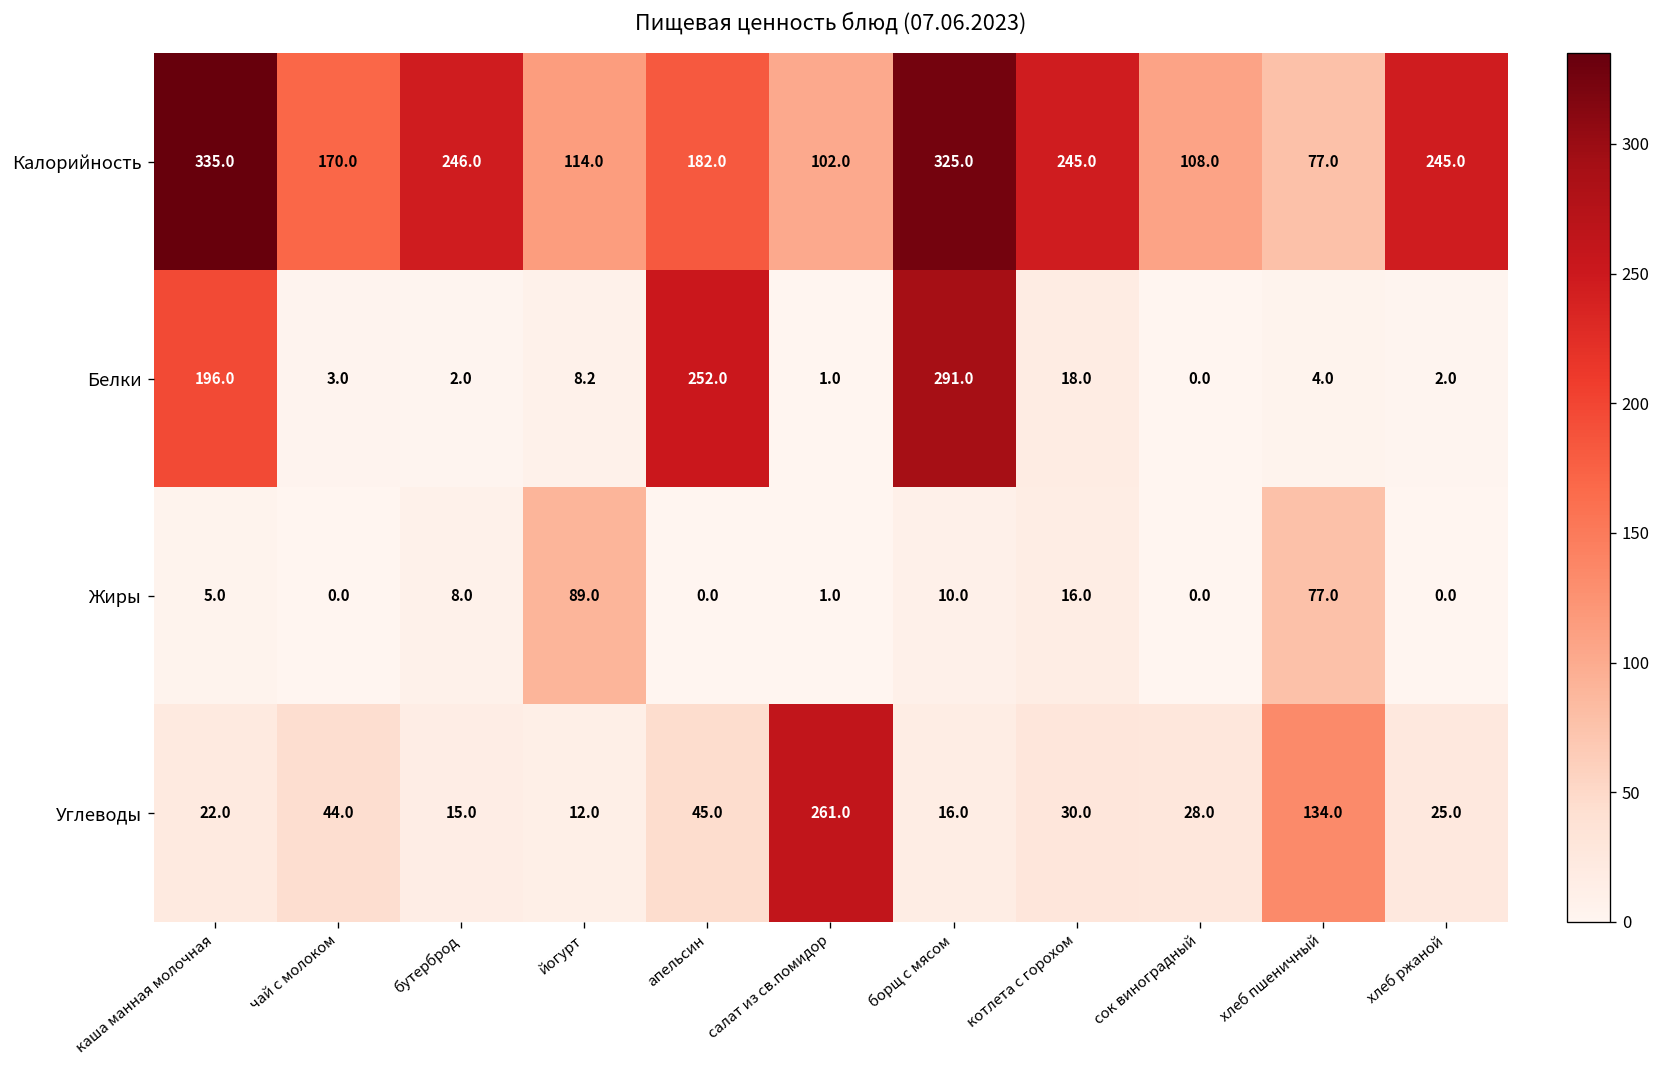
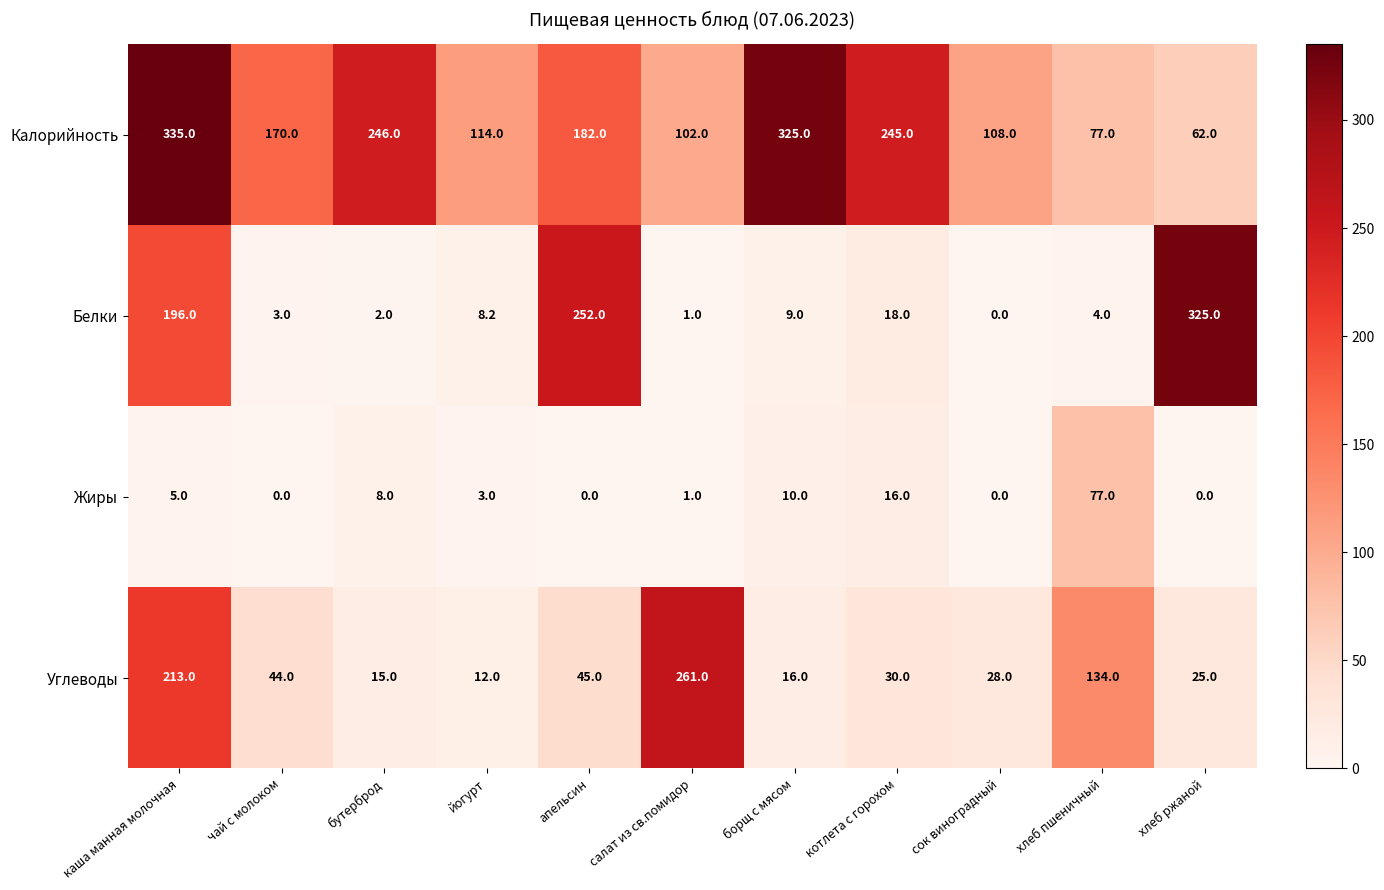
  {
    "Калорийность": {
      "каша манная молочная": 335.0,
      "чай с молоком": 170.0,
      "бутерброд": 246.0,
      "йогурт": 114.0,
      "апельсин": 182.0,
      "салат из св.помидор": 102.0,
      "борщ с мясом": 325.0,
      "котлета с горохом": 245.0,
      "сок виноградный": 108.0,
      "хлеб пшеничный": 77.0,
-     "хлеб ржаной": 245.0
+     "хлеб ржаной": 62.0
    },
    "Белки": {
      "каша манная молочная": 196.0,
      "чай с молоком": 3.0,
      "бутерброд": 2.0,
      "йогурт": 8.2,
      "апельсин": 252.0,
      "салат из св.помидор": 1.0,
-     "борщ с мясом": 291.0,
+     "борщ с мясом": 9.0,
      "котлета с горохом": 18.0,
      "сок виноградный": 0.0,
      "хлеб пшеничный": 4.0,
-     "хлеб ржаной": 2.0
+     "хлеб ржаной": 325.0
    },
    "Жиры": {
      "каша манная молочная": 5.0,
      "чай с молоком": 0.0,
      "бутерброд": 8.0,
-     "йогурт": 89.0,
+     "йогурт": 3.0,
      "апельсин": 0.0,
      "салат из св.помидор": 1.0,
      "борщ с мясом": 10.0,
      "котлета с горохом": 16.0,
      "сок виноградный": 0.0,
      "хлеб пшеничный": 77.0,
      "хлеб ржаной": 0.0
    },
    "Углеводы": {
-     "каша манная молочная": 22.0,
+     "каша манная молочная": 213.0,
      "чай с молоком": 44.0,
      "бутерброд": 15.0,
      "йогурт": 12.0,
      "апельсин": 45.0,
      "салат из св.помидор": 261.0,
      "борщ с мясом": 16.0,
      "котлета с горохом": 30.0,
      "сок виноградный": 28.0,
      "хлеб пшеничный": 134.0,
      "хлеб ржаной": 25.0
    }
  }
